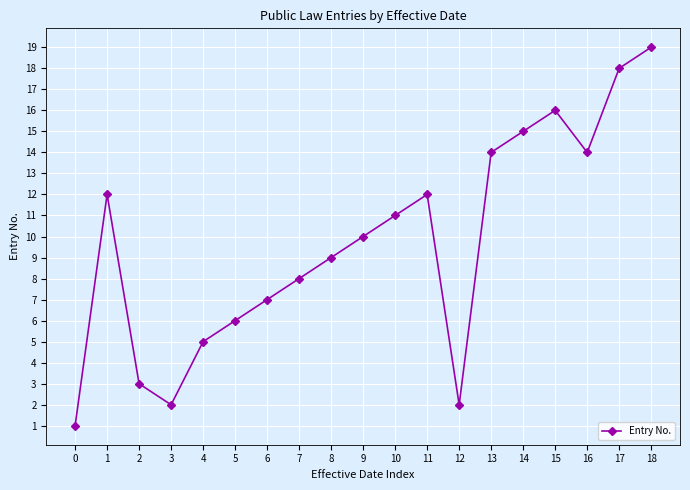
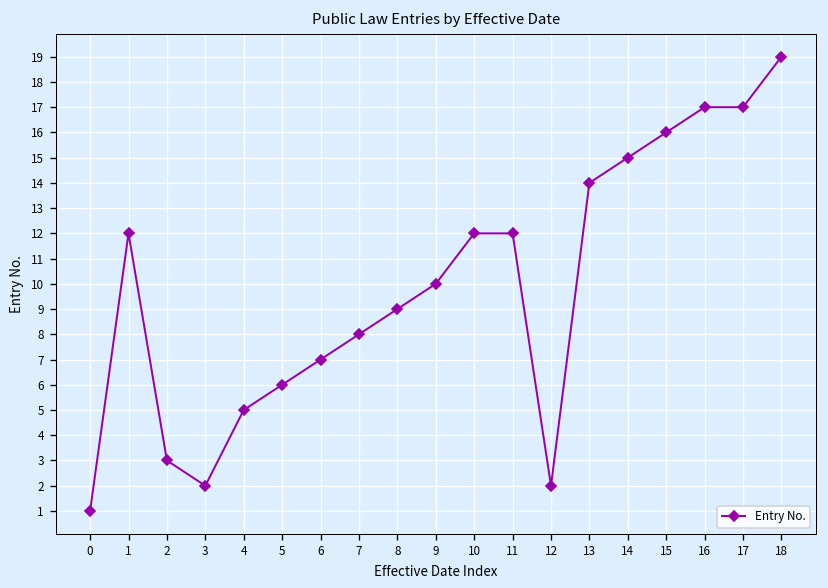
  {
    "0": 1,
    "1": 12,
    "2": 3,
    "3": 2,
    "4": 5,
    "5": 6,
    "6": 7,
    "7": 8,
    "8": 9,
    "9": 10,
-   "10": 11,
+   "10": 12,
    "11": 12,
    "12": 2,
    "13": 14,
    "14": 15,
    "15": 16,
-   "16": 14,
-   "17": 18,
+   "16": 17,
+   "17": 17,
    "18": 19
  }
